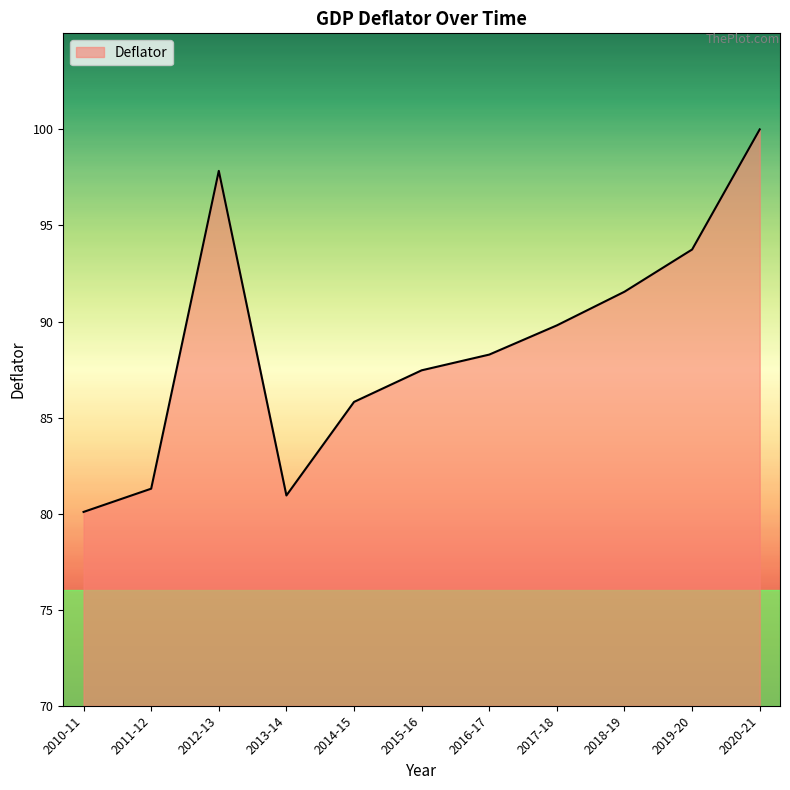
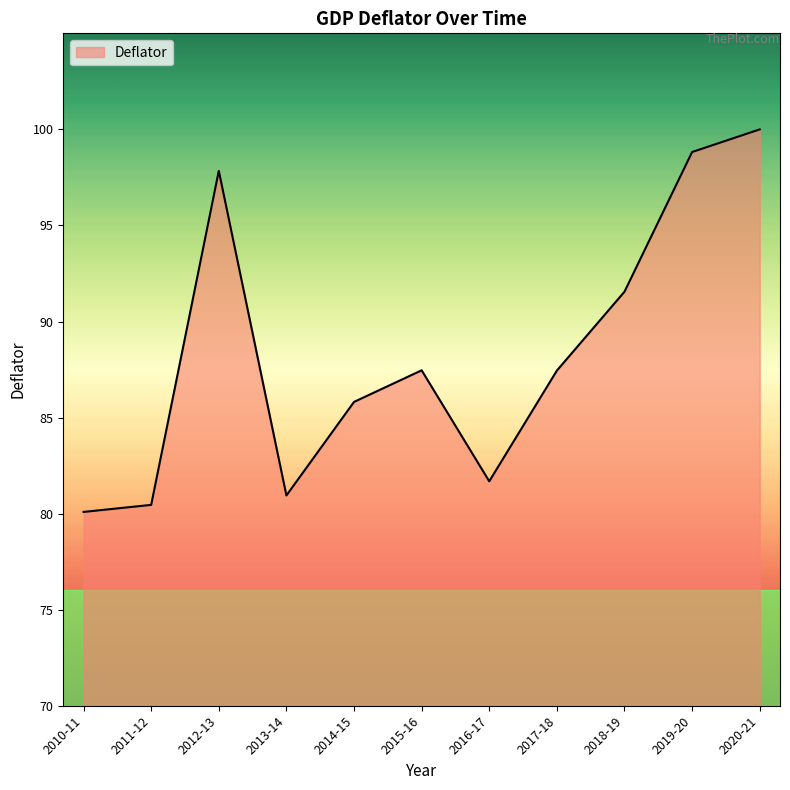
  {
    "2010-11": 80.1,
-   "2011-12": 81.3,
+   "2011-12": 80.5,
    "2012-13": 97.8,
    "2013-14": 80.9,
    "2014-15": 85.8,
    "2015-16": 87.5,
-   "2016-17": 88.3,
-   "2017-18": 89.8,
+   "2016-17": 81.7,
+   "2017-18": 87.4,
    "2018-19": 91.6,
-   "2019-20": 93.7,
+   "2019-20": 98.8,
    "2020-21": 100.0
  }
